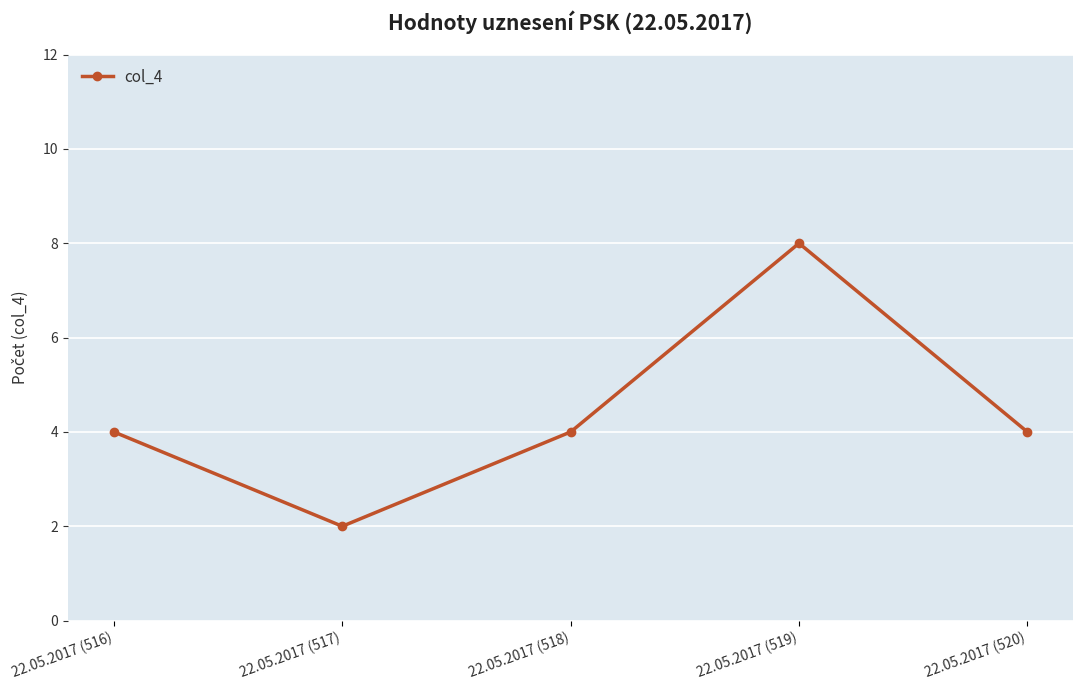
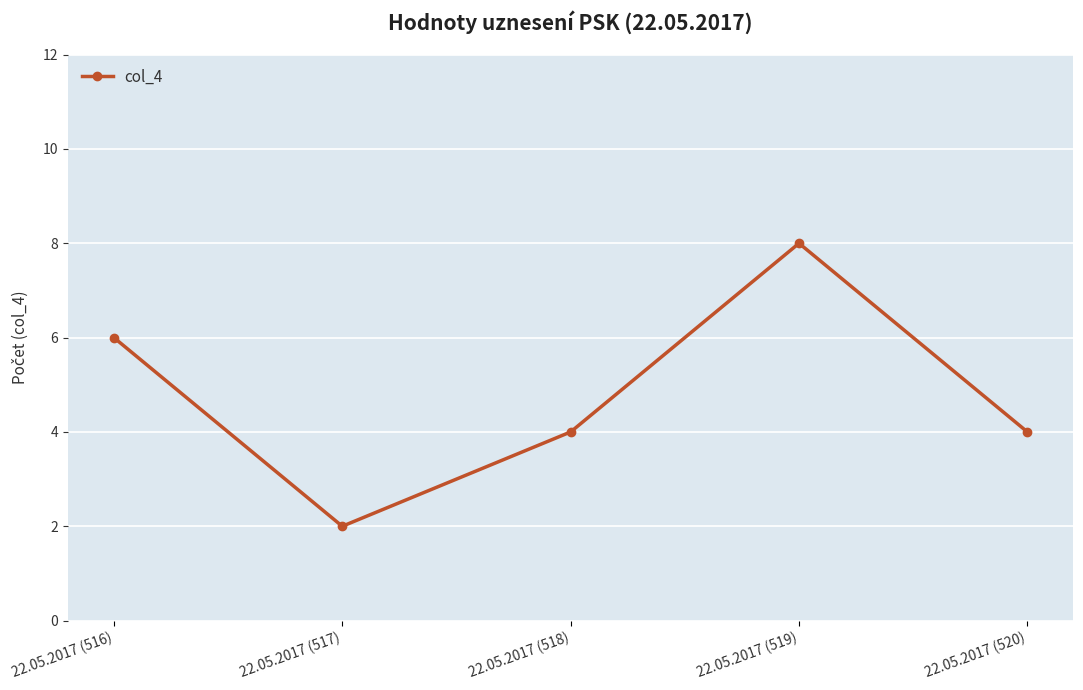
  {
-   "22.05.2017 (516)": 4,
+   "22.05.2017 (516)": 6,
    "22.05.2017 (517)": 2,
    "22.05.2017 (518)": 4,
    "22.05.2017 (519)": 8,
    "22.05.2017 (520)": 4
  }
